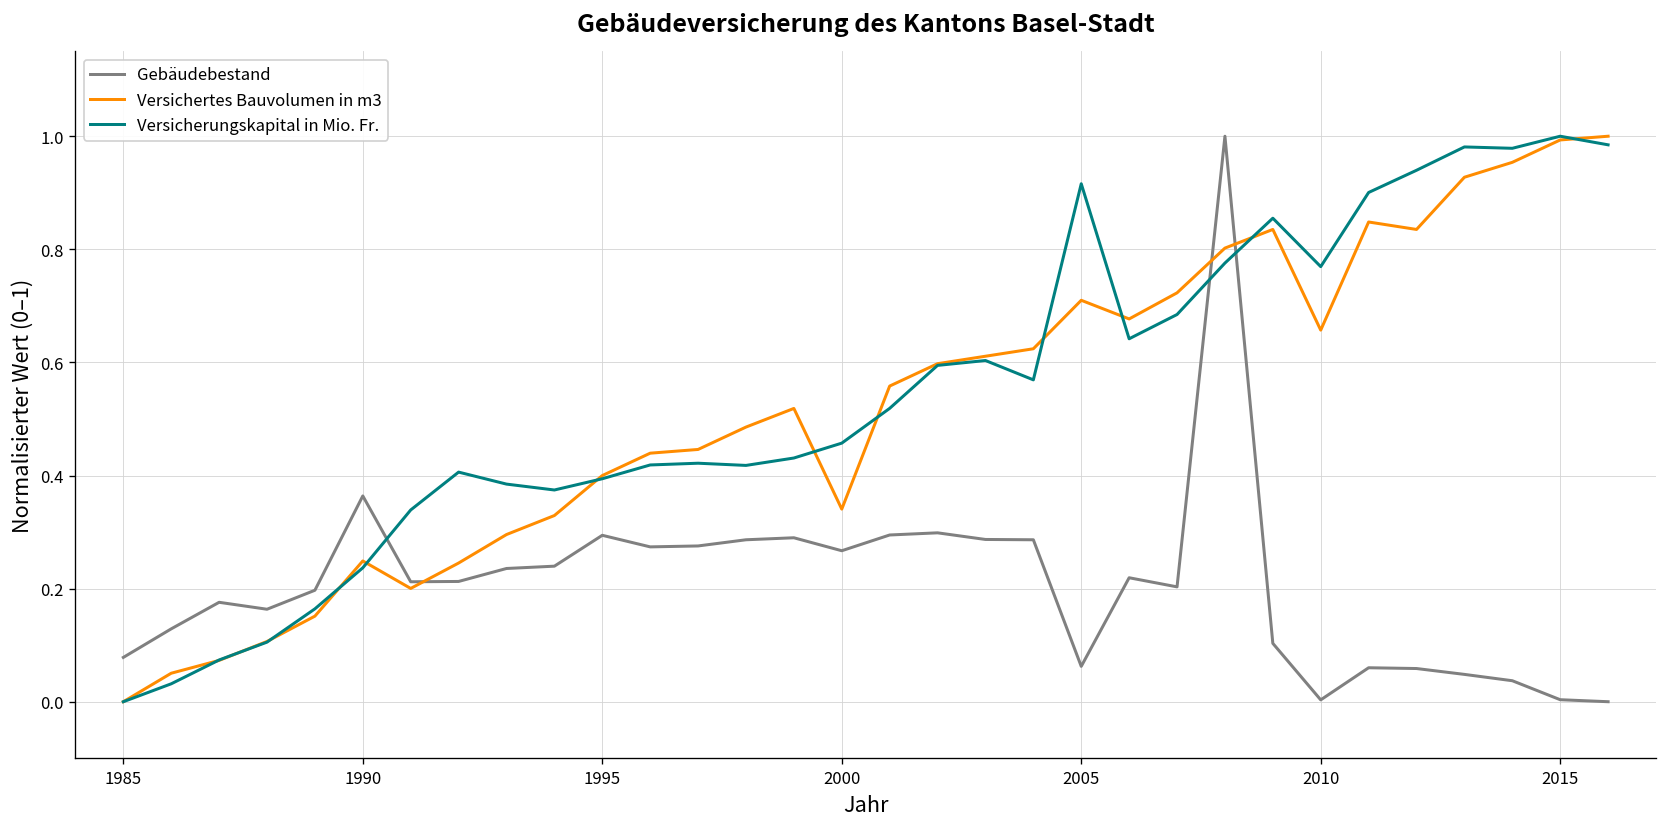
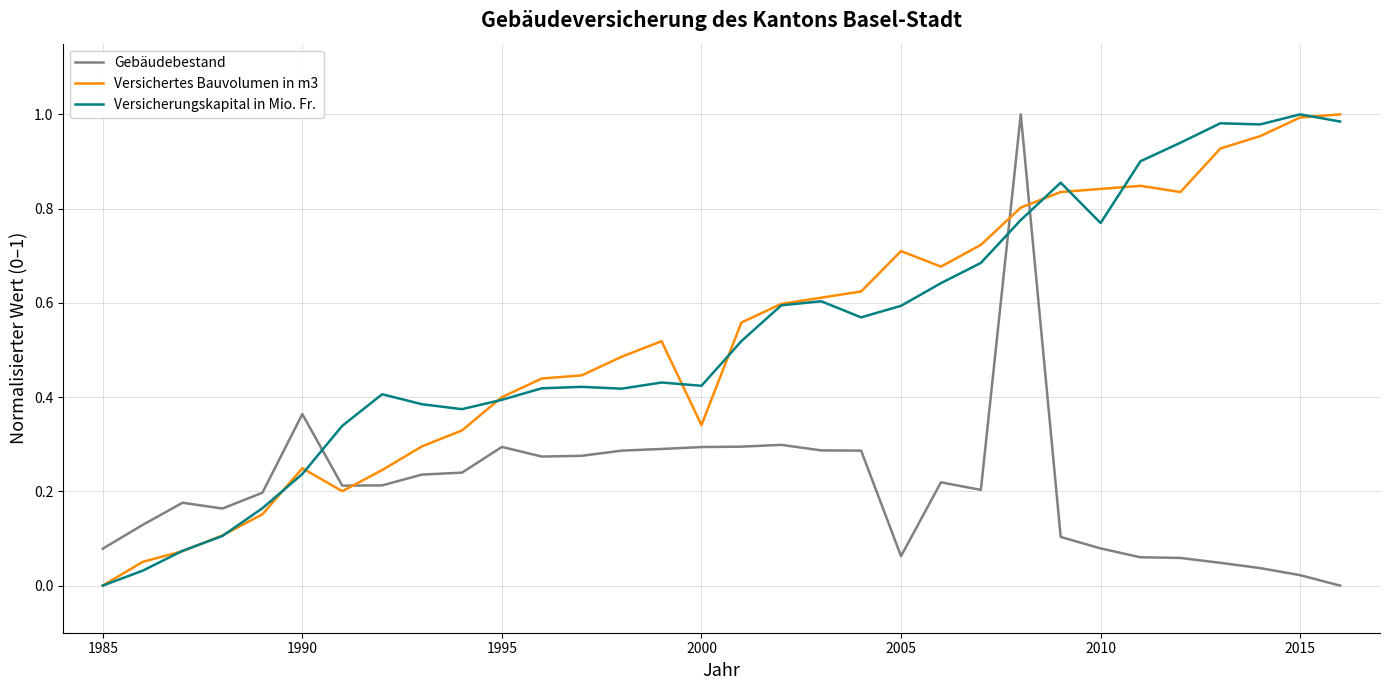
  {
    "Gebäudebestand": {
      "1985": 0.08,
      "1990": 0.36,
      "1995": 0.29,
-     "2000": 0.27,
+     "2000": 0.29,
      "2005": 0.06,
-     "2010": 0.00,
-     "2015": 0.00
+     "2010": 0.08,
+     "2015": 0.02
    },
    "Versichertes Bauvolumen in m3": {
      "1990": 0.25,
      "1995": 0.40,
      "2000": 0.34,
      "2005": 0.71,
-     "2010": 0.66,
+     "2010": 0.84,
      "2015": 0.99
    },
    "Versicherungskapital in Mio. Fr.": {
      "1990": 0.24,
      "1995": 0.39,
-     "2000": 0.46,
-     "2005": 0.92,
+     "2000": 0.42,
+     "2005": 0.59,
      "2010": 0.77,
      "2015": 1.00
    }
  }
